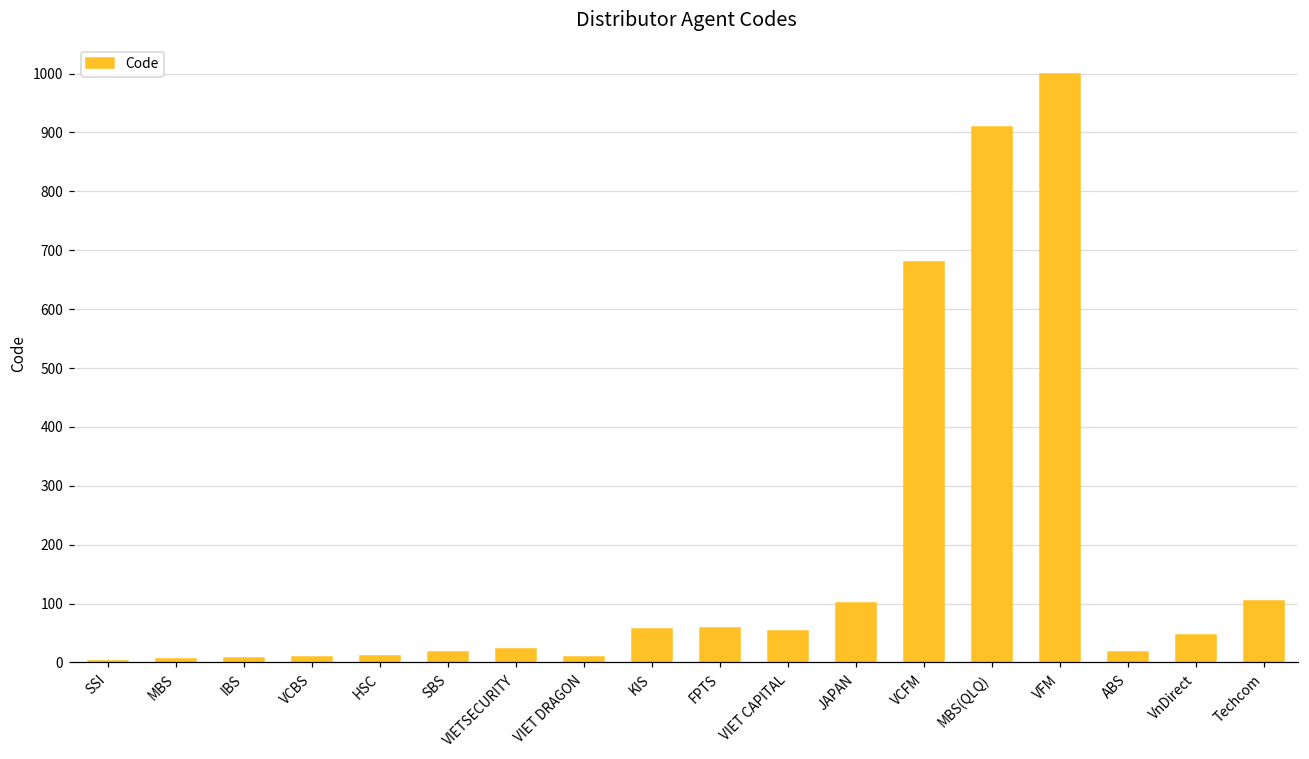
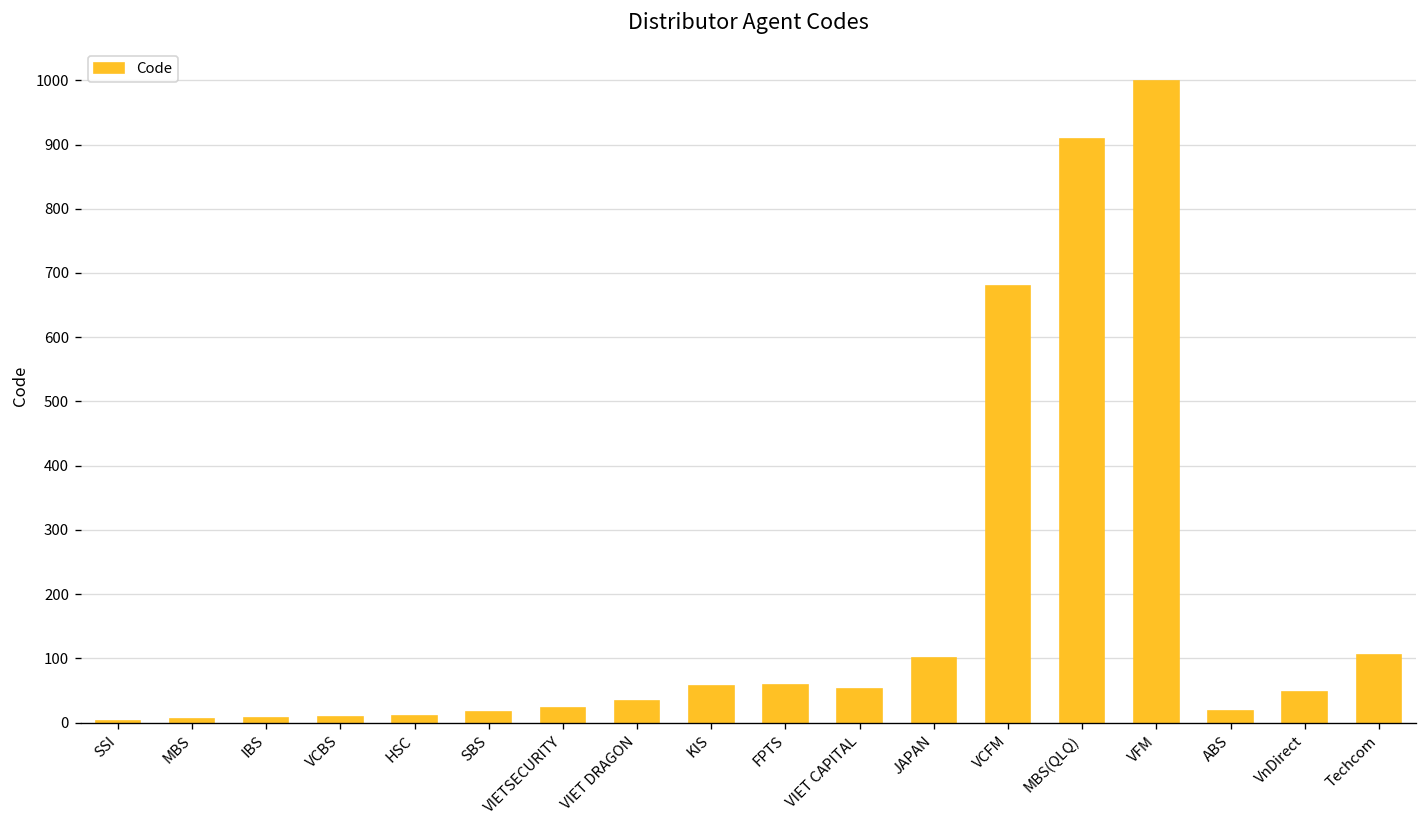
  {
    "MBS": 10,
    "IBS": 10,
    "VCBS": 10,
    "HSC": 10,
    "SBS": 20,
    "VIETSECURITY": 20,
-   "VIET DRAGON": 10,
+   "VIET DRAGON": 30,
    "KIS": 60,
    "FPTS": 60,
    "VIET CAPITAL": 50,
    "JAPAN": 100,
    "VCFM": 680,
    "MBS(QLQ)": 910,
    "VFM": 1000,
    "ABS": 20,
    "VnDirect": 50,
    "Techcom": 110
  }
